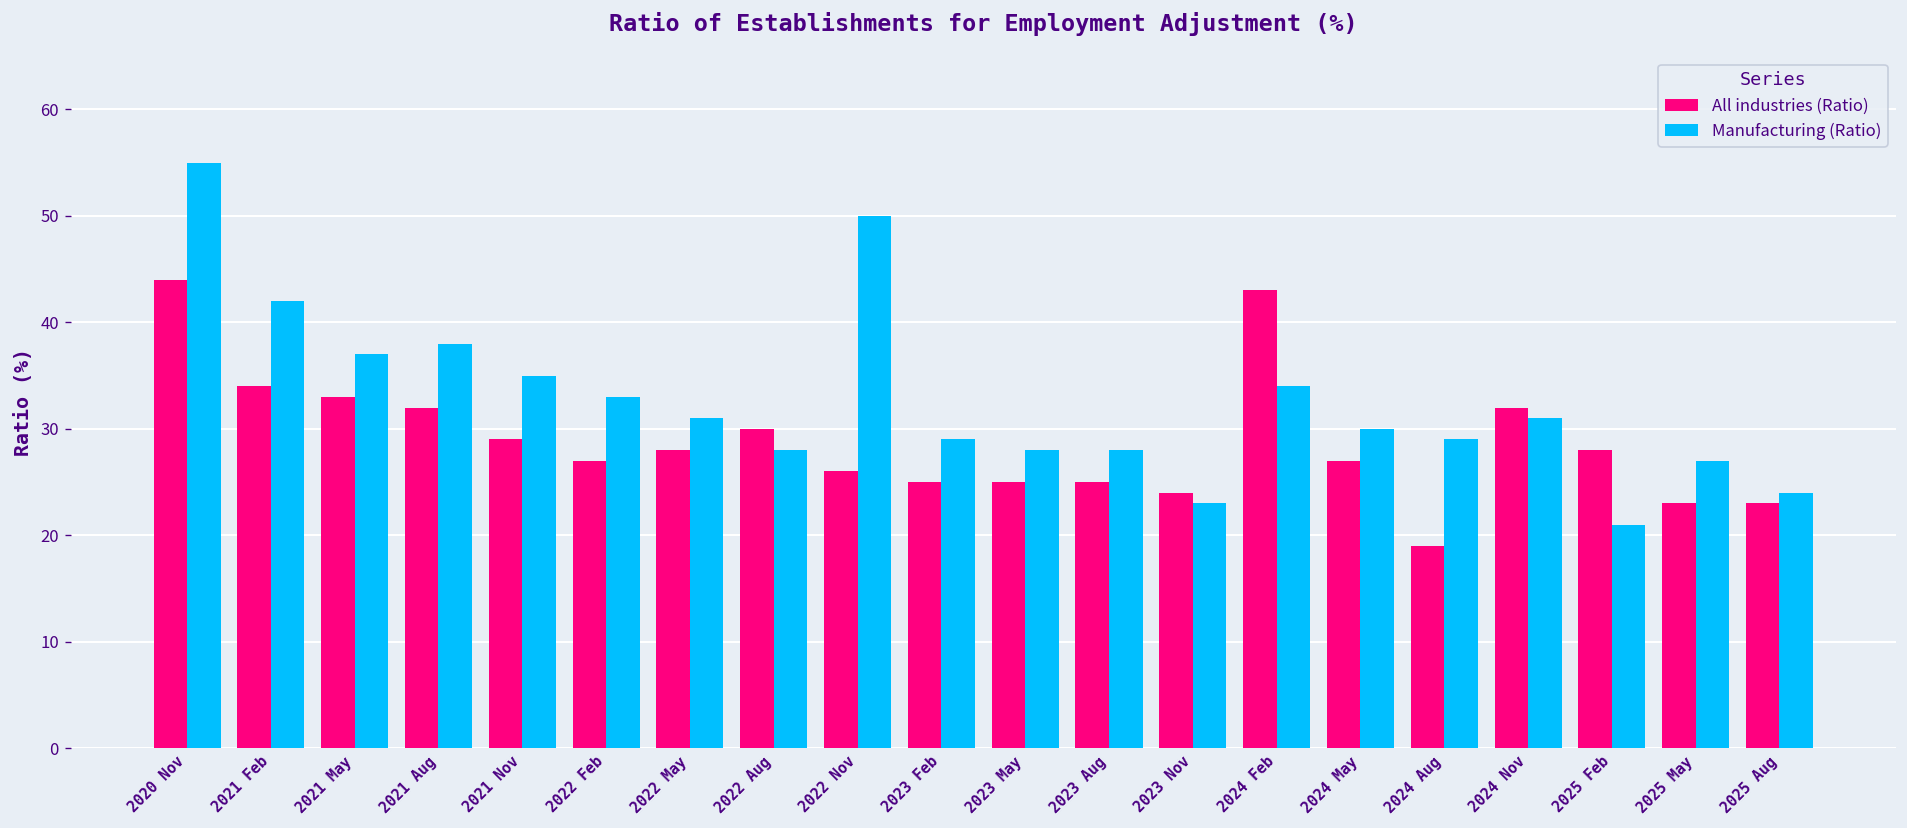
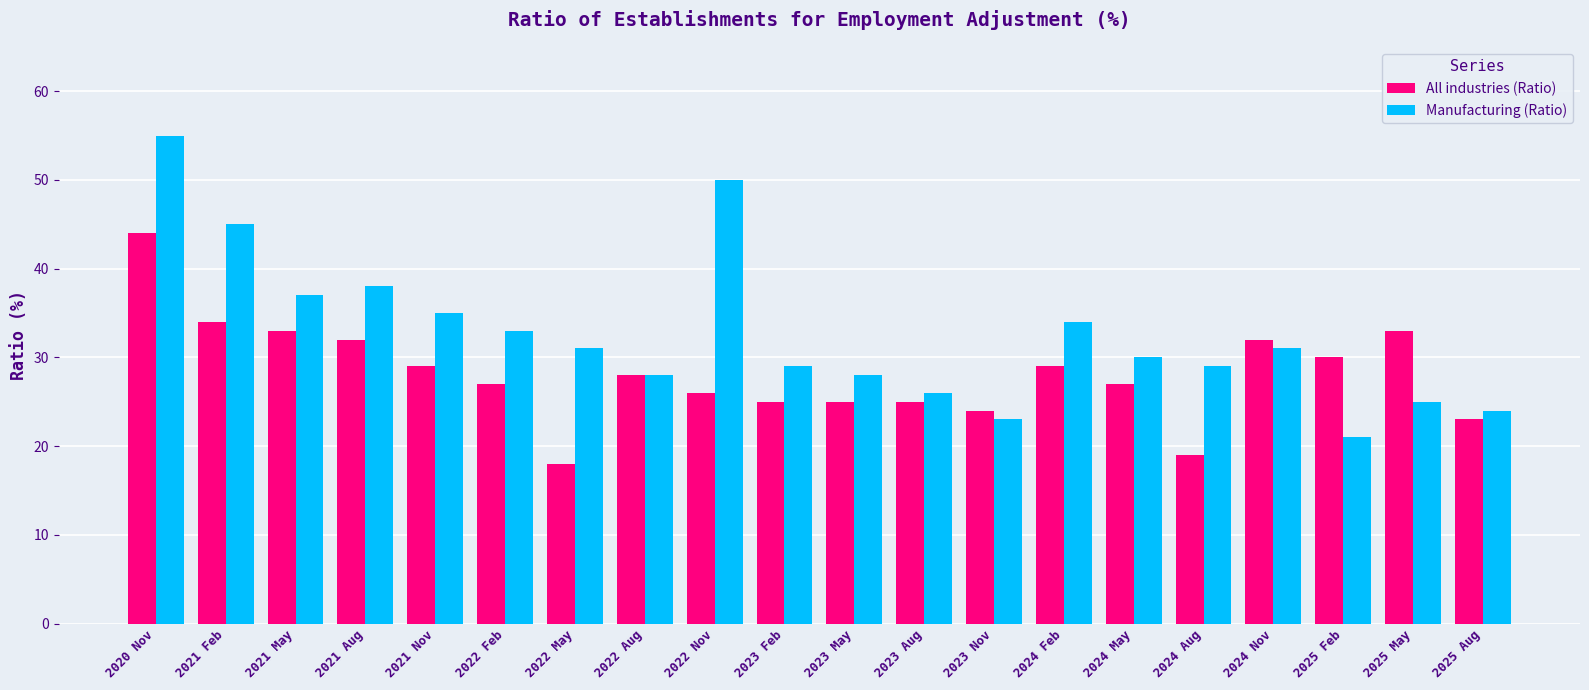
  {
    "All industries (Ratio)": {
      "2020 Nov": 44,
      "2021 Feb": 34,
      "2021 May": 33,
      "2021 Aug": 32,
      "2021 Nov": 29,
      "2022 Feb": 27,
-     "2022 May": 28,
-     "2022 Aug": 30,
+     "2022 May": 18,
+     "2022 Aug": 28,
      "2022 Nov": 26,
      "2023 Feb": 25,
      "2023 May": 25,
      "2023 Aug": 25,
      "2023 Nov": 24,
-     "2024 Feb": 43,
+     "2024 Feb": 29,
      "2024 May": 27,
      "2024 Aug": 19,
      "2024 Nov": 32,
-     "2025 Feb": 28,
-     "2025 May": 23,
+     "2025 Feb": 30,
+     "2025 May": 33,
      "2025 Aug": 23
    },
    "Manufacturing (Ratio)": {
      "2020 Nov": 55,
-     "2021 Feb": 42,
+     "2021 Feb": 45,
      "2021 May": 37,
      "2021 Aug": 38,
      "2021 Nov": 35,
      "2022 Feb": 33,
      "2022 May": 31,
      "2022 Aug": 28,
      "2022 Nov": 50,
      "2023 Feb": 29,
      "2023 May": 28,
-     "2023 Aug": 28,
+     "2023 Aug": 26,
      "2023 Nov": 23,
      "2024 Feb": 34,
      "2024 May": 30,
      "2024 Aug": 29,
      "2024 Nov": 31,
      "2025 Feb": 21,
-     "2025 May": 27,
+     "2025 May": 25,
      "2025 Aug": 24
    }
  }
